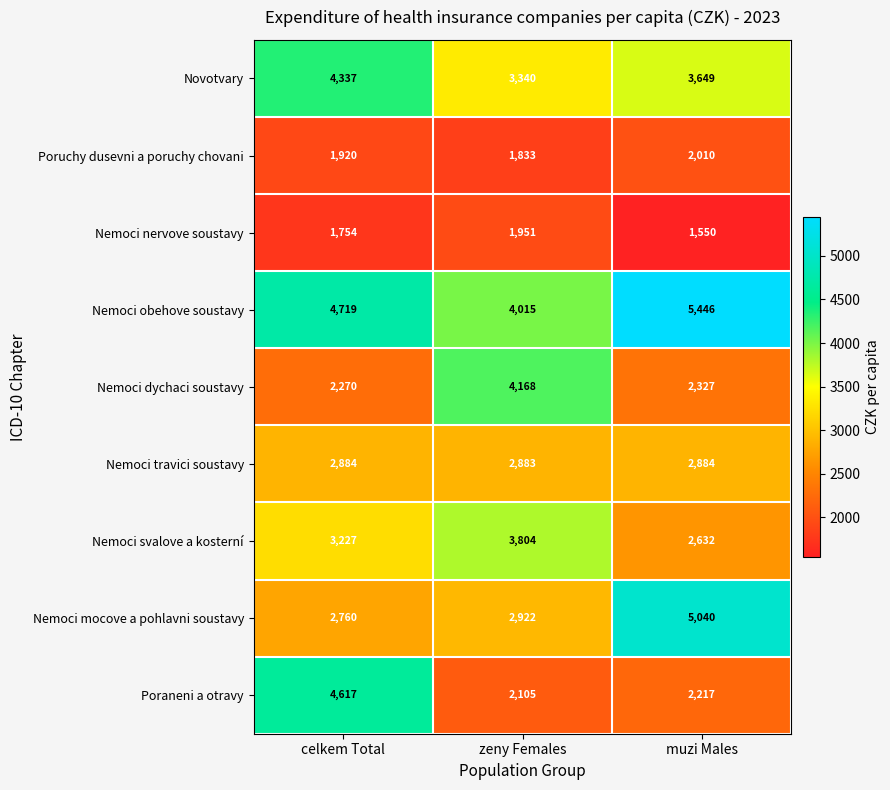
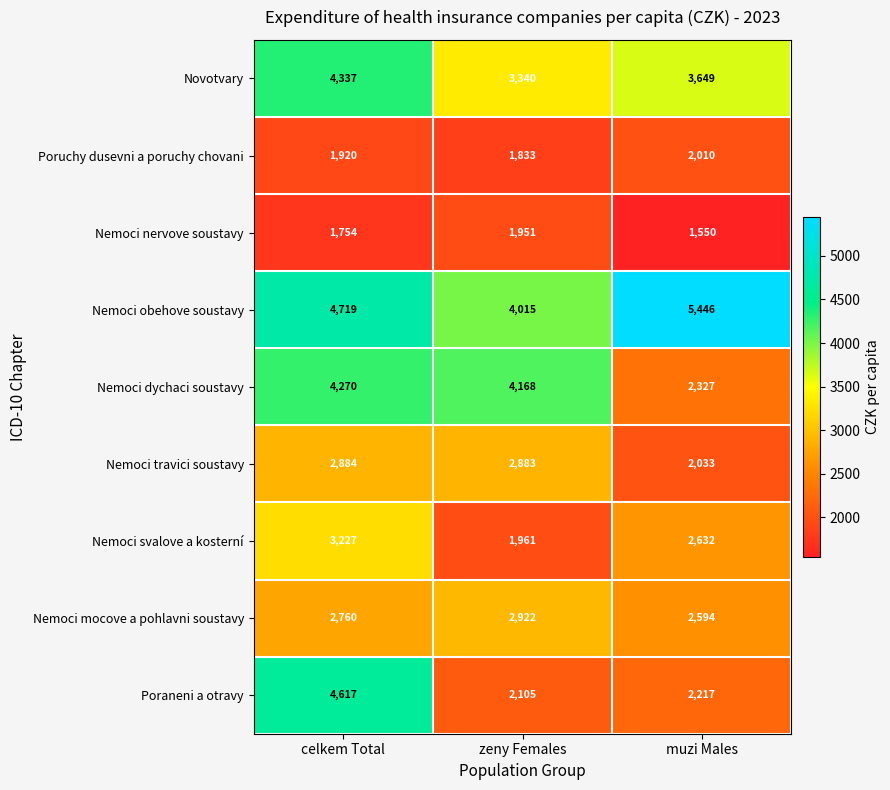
  {
    "Novotvary": {
      "celkem Total": "4,337",
      "zeny Females": "3,340",
      "muzi Males": "3,649"
    },
    "Poruchy dusevni a poruchy chovani": {
      "celkem Total": "1,920",
      "zeny Females": "1,833",
      "muzi Males": "2,010"
    },
    "Nemoci nervove soustavy": {
      "celkem Total": "1,754",
      "zeny Females": "1,951",
      "muzi Males": "1,550"
    },
    "Nemoci obehove soustavy": {
      "celkem Total": "4,719",
      "zeny Females": "4,015",
      "muzi Males": "5,446"
    },
    "Nemoci dychaci soustavy": {
-     "celkem Total": "2,270",
+     "celkem Total": "4,270",
      "zeny Females": "4,168",
      "muzi Males": "2,327"
    },
    "Nemoci travici soustavy": {
      "celkem Total": "2,884",
      "zeny Females": "2,883",
-     "muzi Males": "2,884"
+     "muzi Males": "2,033"
    },
    "Nemoci svalove a kosterní": {
      "celkem Total": "3,227",
-     "zeny Females": "3,804",
+     "zeny Females": "1,961",
      "muzi Males": "2,632"
    },
    "Nemoci mocove a pohlavni soustavy": {
      "celkem Total": "2,760",
      "zeny Females": "2,922",
-     "muzi Males": "5,040"
+     "muzi Males": "2,594"
    },
    "Poraneni a otravy": {
      "celkem Total": "4,617",
      "zeny Females": "2,105",
      "muzi Males": "2,217"
    }
  }
